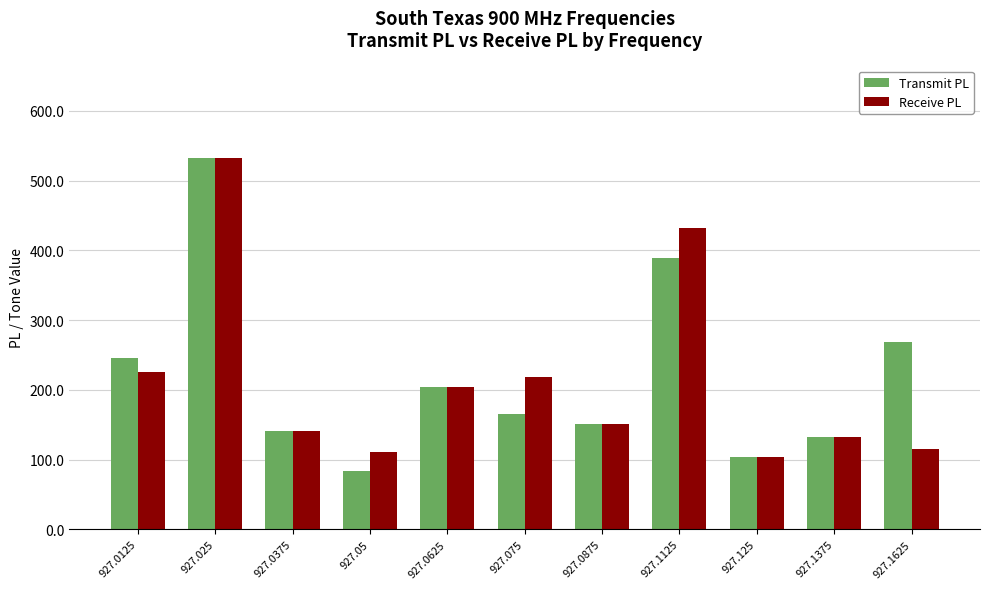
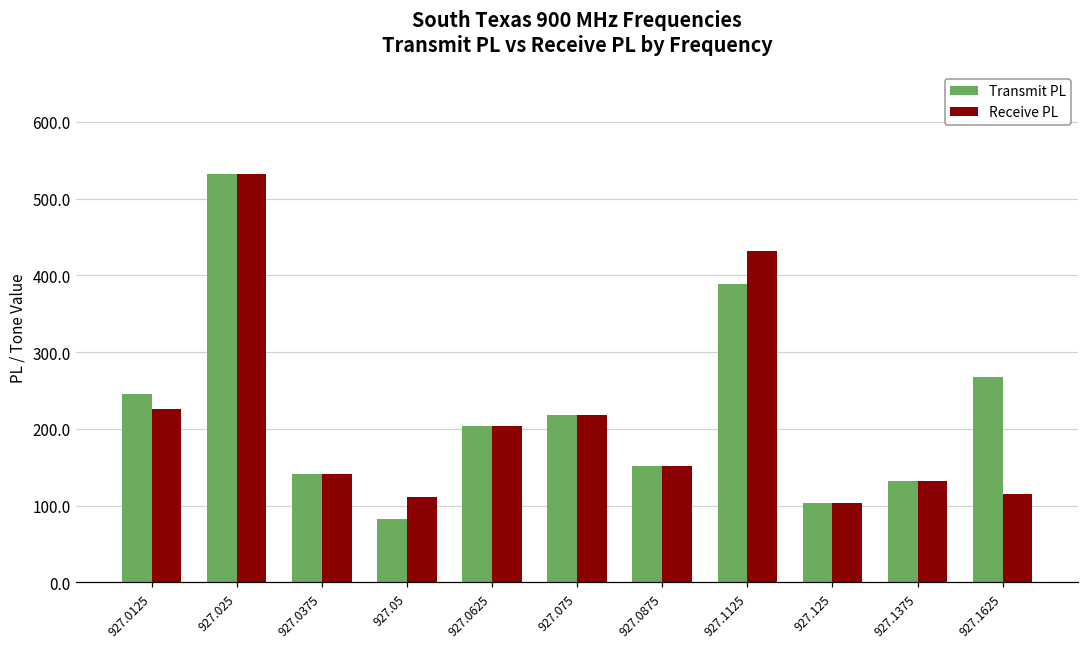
  {
    "Transmit PL": {
      "927.0125": 250,
      "927.025": 530,
      "927.0375": 140,
      "927.05": 80,
      "927.0625": 200,
-     "927.075": 170,
+     "927.075": 220,
      "927.0875": 150,
      "927.1125": 390,
      "927.125": 100,
      "927.1375": 130,
      "927.1625": 270
    },
    "Receive PL": {
      "927.0125": 230,
      "927.025": 530,
      "927.0375": 140,
      "927.05": 110,
      "927.0625": 200,
      "927.075": 220,
      "927.0875": 150,
      "927.1125": 430,
      "927.125": 100,
      "927.1375": 130,
      "927.1625": 110
    }
  }
